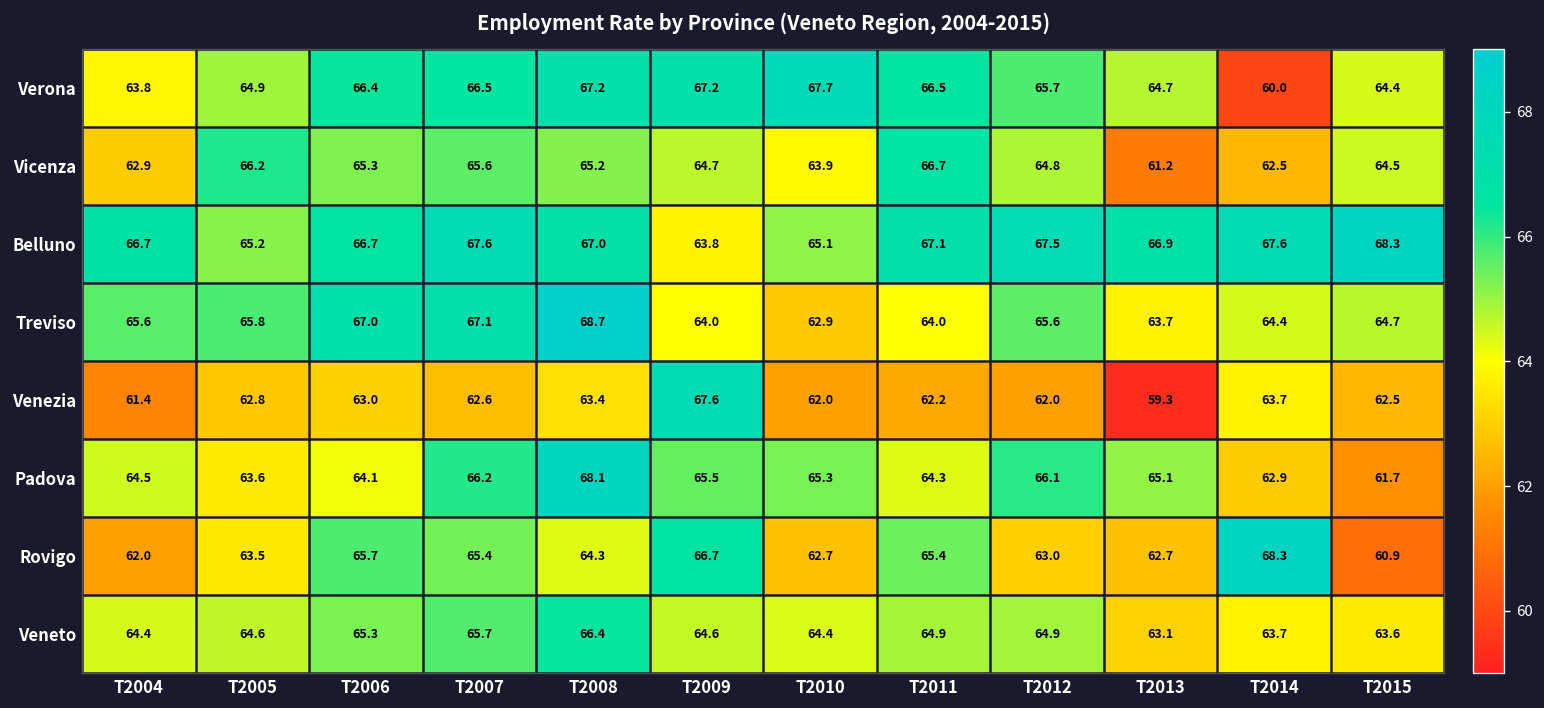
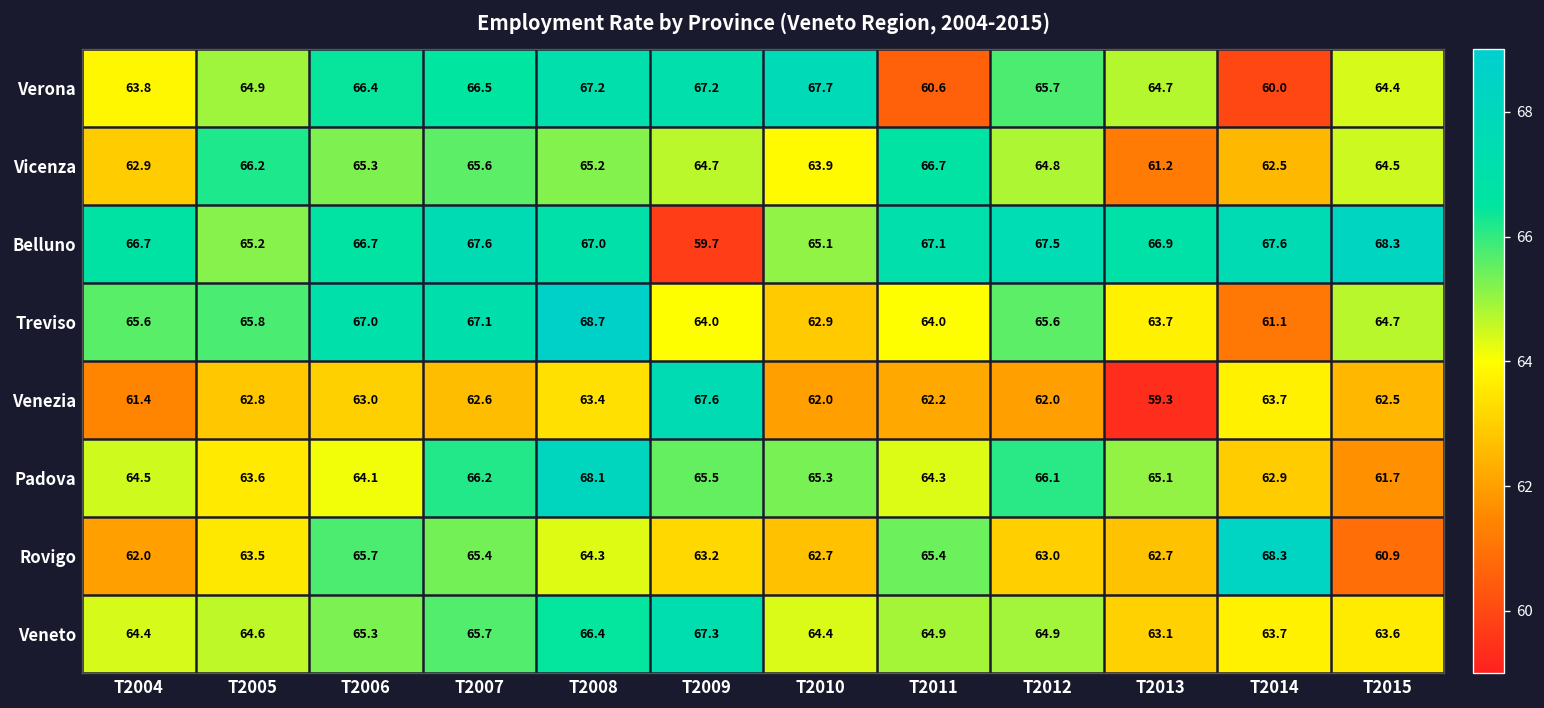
  {
    "Verona": {
      "T2004": 63.8,
      "T2005": 64.9,
      "T2006": 66.4,
      "T2007": 66.5,
      "T2008": 67.2,
      "T2009": 67.2,
      "T2010": 67.7,
-     "T2011": 66.5,
+     "T2011": 60.6,
      "T2012": 65.7,
      "T2013": 64.7,
      "T2014": 60.0,
      "T2015": 64.4
    },
    "Vicenza": {
      "T2004": 62.9,
      "T2005": 66.2,
      "T2006": 65.3,
      "T2007": 65.6,
      "T2008": 65.2,
      "T2009": 64.7,
      "T2010": 63.9,
      "T2011": 66.7,
      "T2012": 64.8,
      "T2013": 61.2,
      "T2014": 62.5,
      "T2015": 64.5
    },
    "Belluno": {
      "T2004": 66.7,
      "T2005": 65.2,
      "T2006": 66.7,
      "T2007": 67.6,
      "T2008": 67.0,
-     "T2009": 63.8,
+     "T2009": 59.7,
      "T2010": 65.1,
      "T2011": 67.1,
      "T2012": 67.5,
      "T2013": 66.9,
      "T2014": 67.6,
      "T2015": 68.3
    },
    "Treviso": {
      "T2004": 65.6,
      "T2005": 65.8,
      "T2006": 67.0,
      "T2007": 67.1,
      "T2008": 68.7,
      "T2009": 64.0,
      "T2010": 62.9,
      "T2011": 64.0,
      "T2012": 65.6,
      "T2013": 63.7,
-     "T2014": 64.4,
+     "T2014": 61.1,
      "T2015": 64.7
    },
    "Venezia": {
      "T2004": 61.4,
      "T2005": 62.8,
      "T2006": 63.0,
      "T2007": 62.6,
      "T2008": 63.4,
      "T2009": 67.6,
      "T2010": 62.0,
      "T2011": 62.2,
      "T2012": 62.0,
      "T2013": 59.3,
      "T2014": 63.7,
      "T2015": 62.5
    },
    "Padova": {
      "T2004": 64.5,
      "T2005": 63.6,
      "T2006": 64.1,
      "T2007": 66.2,
      "T2008": 68.1,
      "T2009": 65.5,
      "T2010": 65.3,
      "T2011": 64.3,
      "T2012": 66.1,
      "T2013": 65.1,
      "T2014": 62.9,
      "T2015": 61.7
    },
    "Rovigo": {
      "T2004": 62.0,
      "T2005": 63.5,
      "T2006": 65.7,
      "T2007": 65.4,
      "T2008": 64.3,
-     "T2009": 66.7,
+     "T2009": 63.2,
      "T2010": 62.7,
      "T2011": 65.4,
      "T2012": 63.0,
      "T2013": 62.7,
      "T2014": 68.3,
      "T2015": 60.9
    },
    "Veneto": {
      "T2004": 64.4,
      "T2005": 64.6,
      "T2006": 65.3,
      "T2007": 65.7,
      "T2008": 66.4,
-     "T2009": 64.6,
+     "T2009": 67.3,
      "T2010": 64.4,
      "T2011": 64.9,
      "T2012": 64.9,
      "T2013": 63.1,
      "T2014": 63.7,
      "T2015": 63.6
    }
  }
